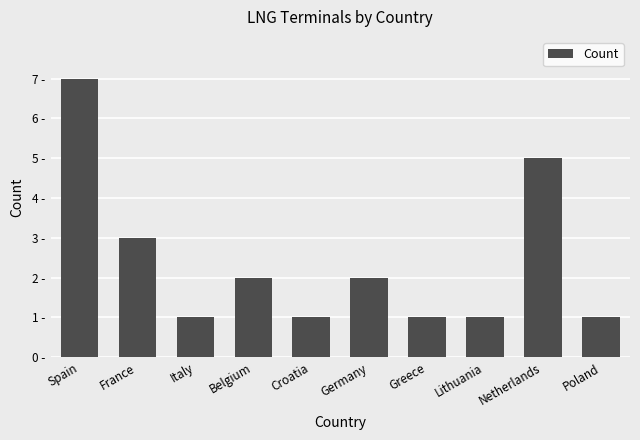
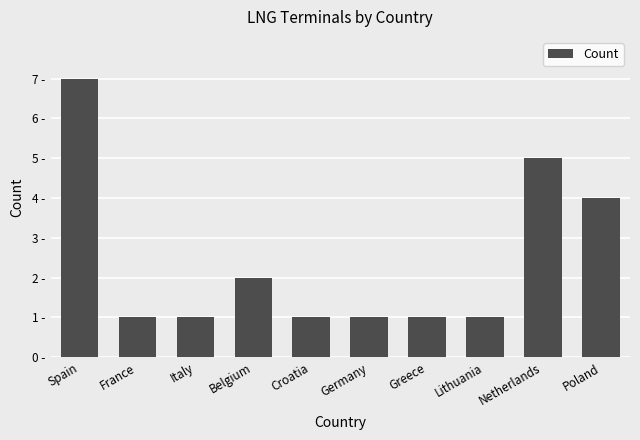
  {
    "Spain": "7 -",
-   "France": "3 -",
+   "France": "1 -",
    "Italy": "1 -",
    "Belgium": "2 -",
    "Croatia": "1 -",
-   "Germany": "2 -",
+   "Germany": "1 -",
    "Greece": "1 -",
    "Lithuania": "1 -",
    "Netherlands": "5 -",
-   "Poland": "1 -"
+   "Poland": "4 -"
  }
